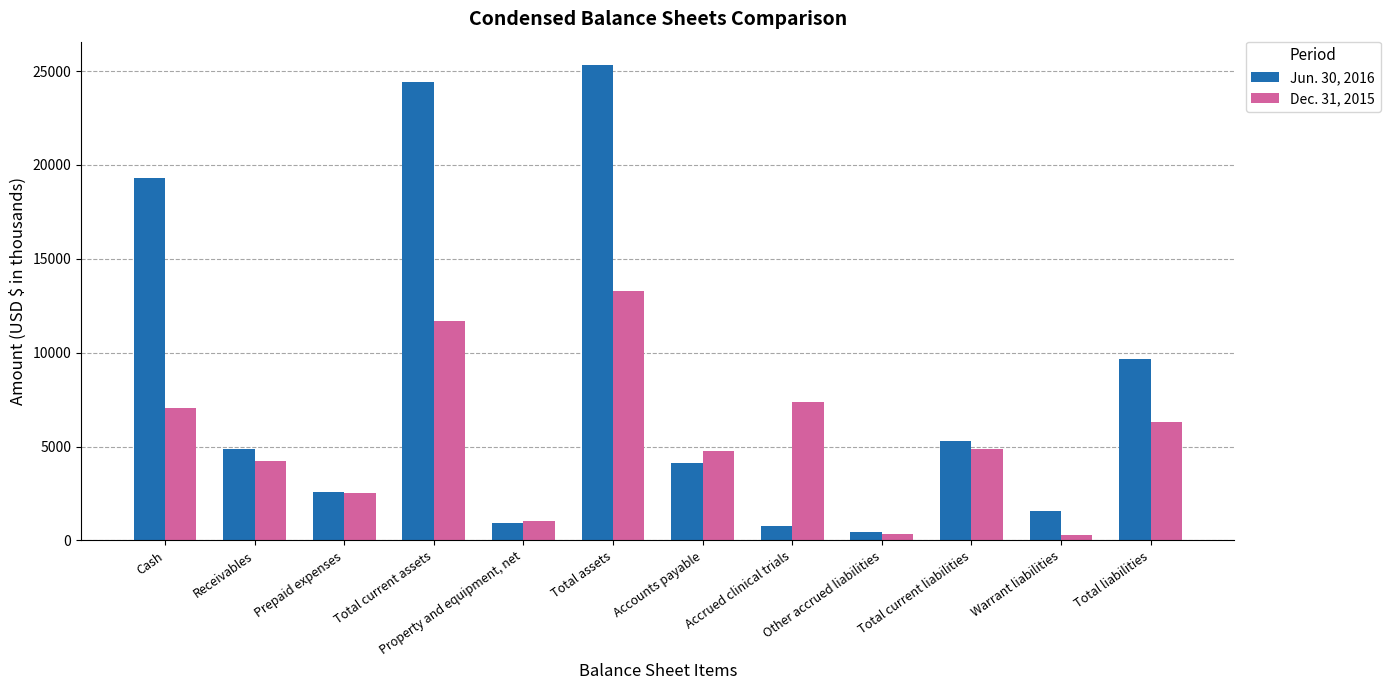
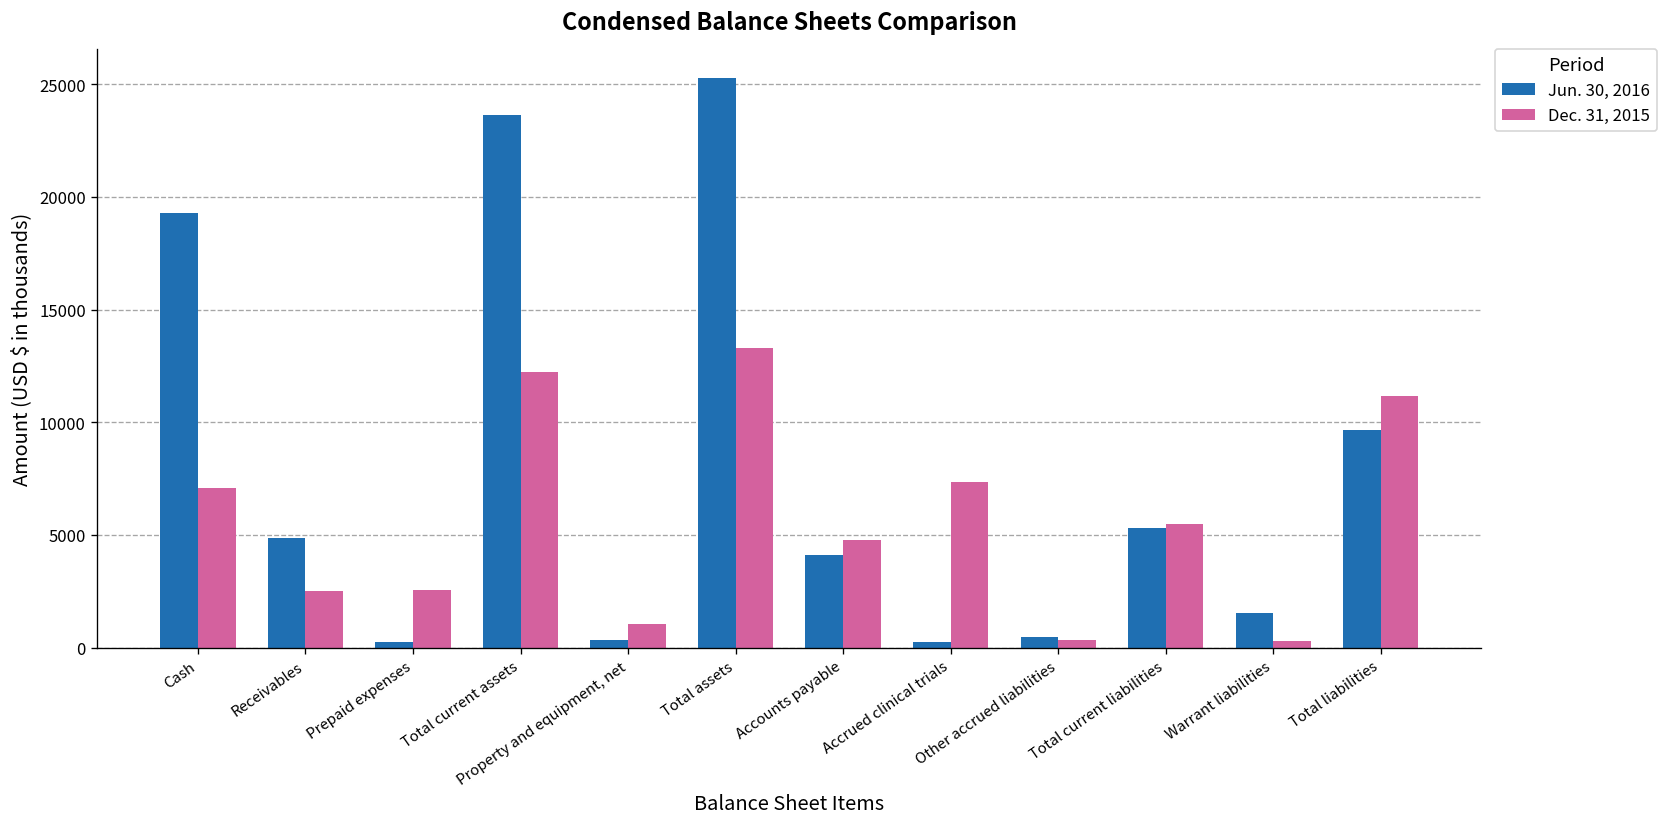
  {
    "Jun. 30, 2016": {
      "Cash": 19300,
      "Receivables": 4900,
-     "Prepaid expenses": 2600,
-     "Total current assets": 24400,
-     "Property and equipment, net": 900,
+     "Prepaid expenses": 200,
+     "Total current assets": 23700,
+     "Property and equipment, net": 300,
      "Total assets": 25300,
      "Accounts payable": 4100,
-     "Accrued clinical trials": 800,
+     "Accrued clinical trials": 200,
      "Other accrued liabilities": 400,
      "Total current liabilities": 5300,
      "Warrant liabilities": 1600,
      "Total liabilities": 9600
    },
    "Dec. 31, 2015": {
      "Cash": 7100,
-     "Receivables": 4200,
+     "Receivables": 2500,
      "Prepaid expenses": 2500,
-     "Total current assets": 11700,
+     "Total current assets": 12200,
      "Property and equipment, net": 1000,
      "Total assets": 13300,
      "Accounts payable": 4800,
      "Accrued clinical trials": 7400,
      "Other accrued liabilities": 400,
-     "Total current liabilities": 4900,
+     "Total current liabilities": 5500,
      "Warrant liabilities": 300,
-     "Total liabilities": 6300
+     "Total liabilities": 11200
    }
  }
